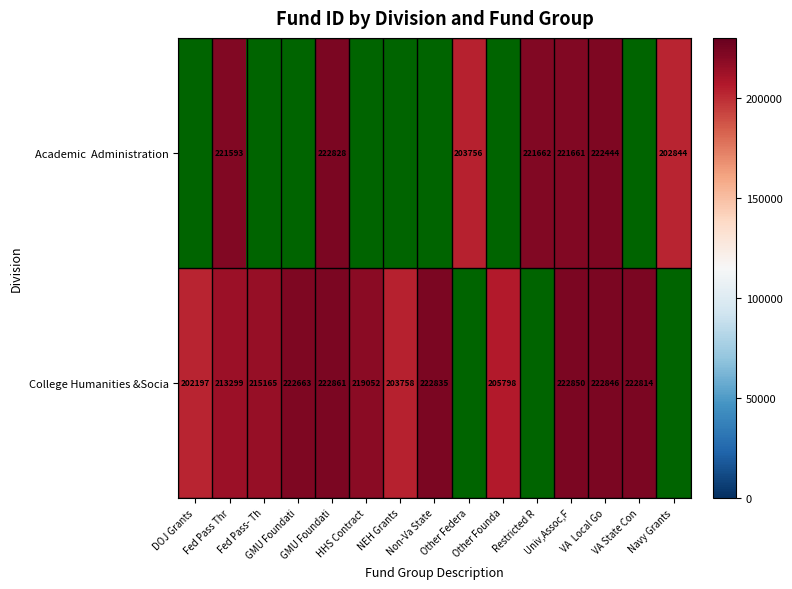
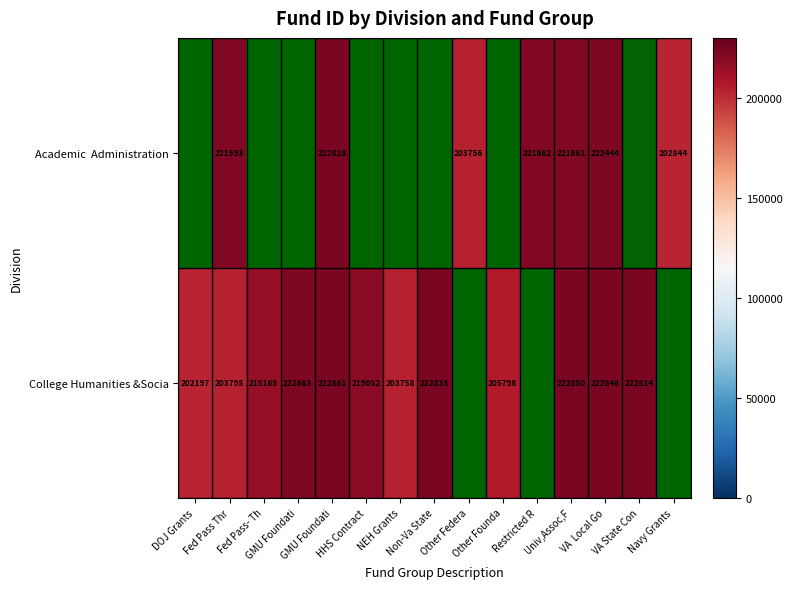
  {
    "Academic Administration": {
      "Fed Pass Thr": 221593,
      "GMU Foundati": 222828,
      "Other Federa": 203756,
      "Restricted R": 221662,
      "Univ,Assoc,F": 221661,
      "VA Local Go": 222444,
      "Navy Grants": 202844
    },
    "College Humanities &Socia": {
      "DOJ Grants": 202197,
-     "Fed Pass Thr": 213299,
+     "Fed Pass Thr": 203795,
      "Fed Pass- Th": 215165,
      "HHS Contract": 219052,
      "NEH Grants": 203758,
      "Non-Va State": 222835,
      "Other Founda": 205798,
      "Univ,Assoc,F": 222850,
      "VA Local Go": 222846,
      "VA State Con": 222814
    }
  }
